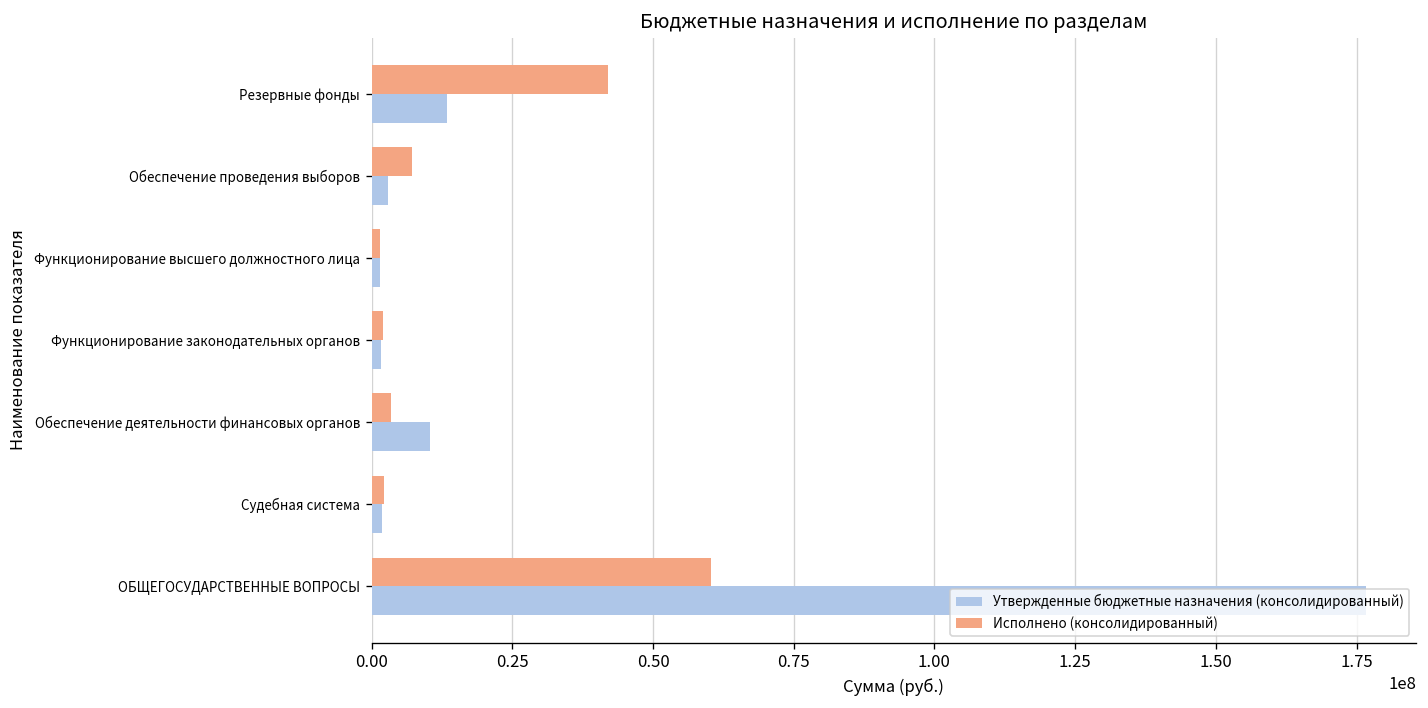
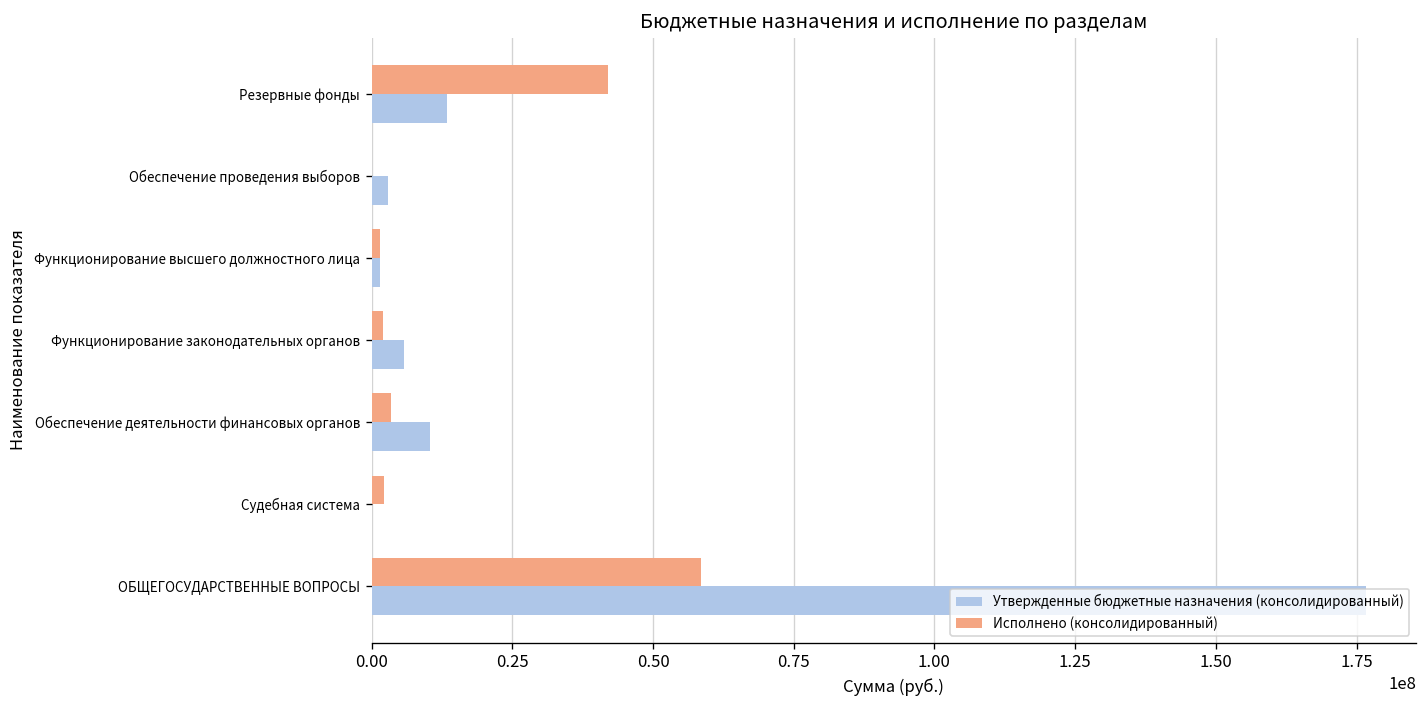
  {
    "Утвержденные бюджетные назначения (консолидированный)": {
      "Резервные фонды": 13000000,
      "Обеспечение проведения выборов": 3000000,
      "Функционирование высшего должностного лица": 1000000,
-     "Функционирование законодательных органов": 2000000,
+     "Функционирование законодательных органов": 6000000,
      "Обеспечение деятельности финансовых органов": 10000000,
-     "Судебная система": 2000000
+     "Судебная система": 0
    },
    "Исполнено (консолидированный)": {
      "Резервные фонды": 42000000,
-     "Обеспечение проведения выборов": 7000000,
+     "Обеспечение проведения выборов": 0,
      "Функционирование высшего должностного лица": 1000000,
      "Функционирование законодательных органов": 2000000,
      "Обеспечение деятельности финансовых органов": 4000000,
      "Судебная система": 2000000,
-     "ОБЩЕГОСУДАРСТВЕННЫЕ ВОПРОСЫ": 60000000
+     "ОБЩЕГОСУДАРСТВЕННЫЕ ВОПРОСЫ": 58000000
    }
  }
